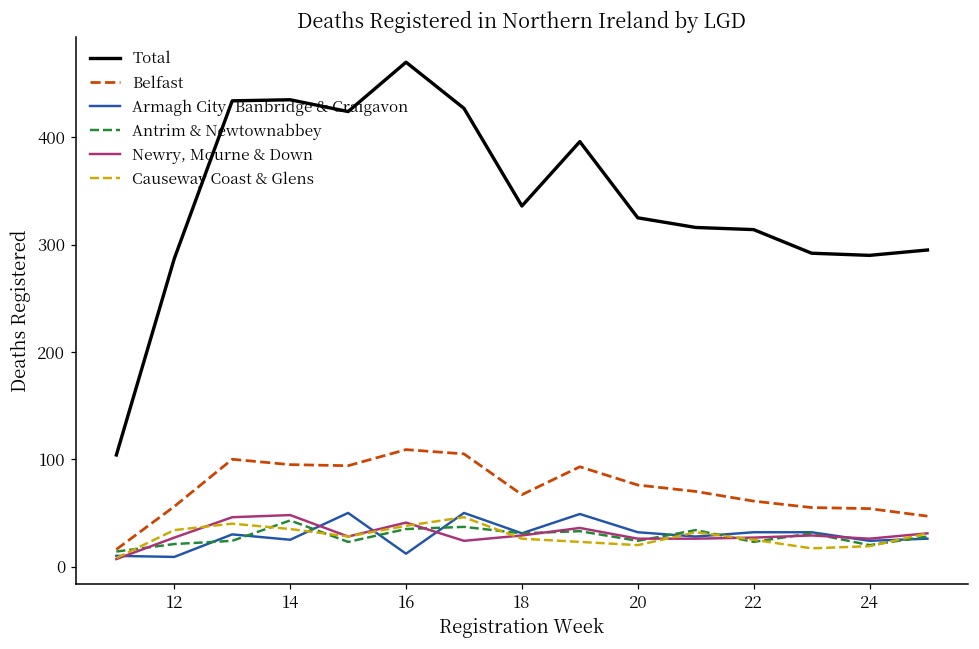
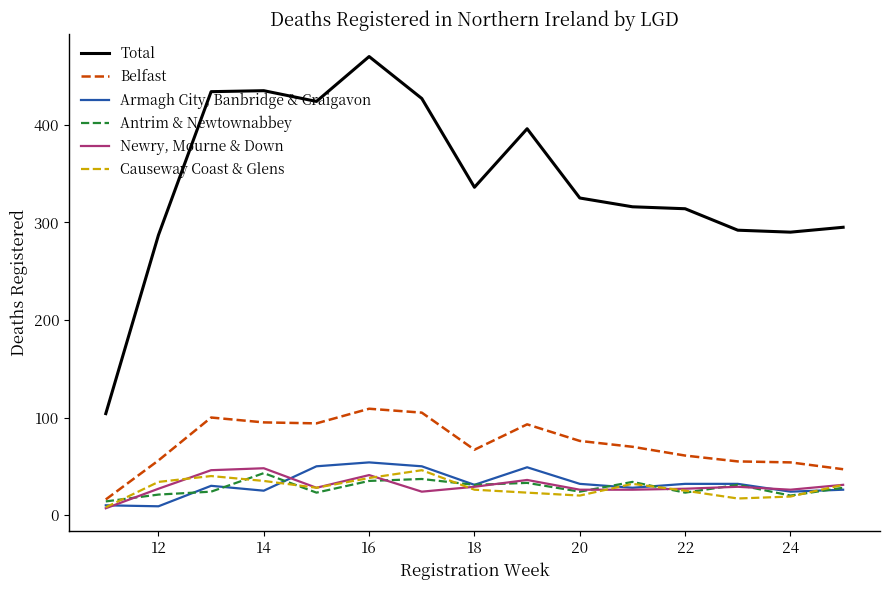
  {
    "Total": {
      "12": 290,
      "14": 440,
      "16": 470,
      "18": 340,
      "20": 330,
      "22": 310,
      "24": 290
    },
    "Belfast": {
      "12": 60,
      "14": 100,
      "16": 110,
      "18": 70,
      "20": 80,
      "22": 60,
      "24": 50
    },
    "Armagh City, Banbridge & Craigavon": {
      "12": 10,
      "14": 30,
-     "16": 10,
+     "16": 50,
      "20": 30,
      "22": 30
    },
    "Antrim & Newtownabbey": {
      "12": 20,
      "14": 40,
      "16": 40
    },
    "Newry, Mourne & Down": {
      "12": 30,
      "14": 50,
      "16": 40
    },
    "Causeway Coast & Glens": {
      "12": 30,
      "14": 40,
      "16": 40,
      "18": 30,
      "20": 20
    }
  }
